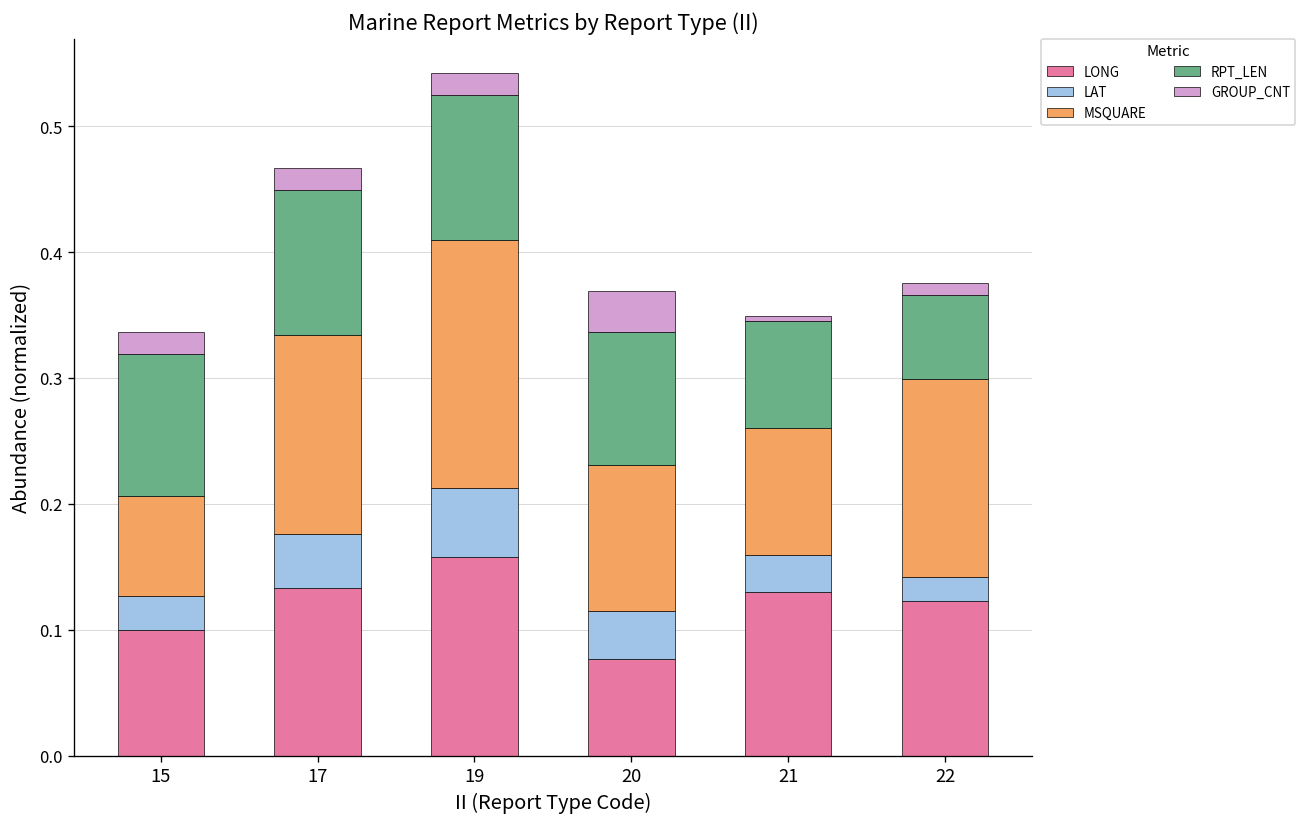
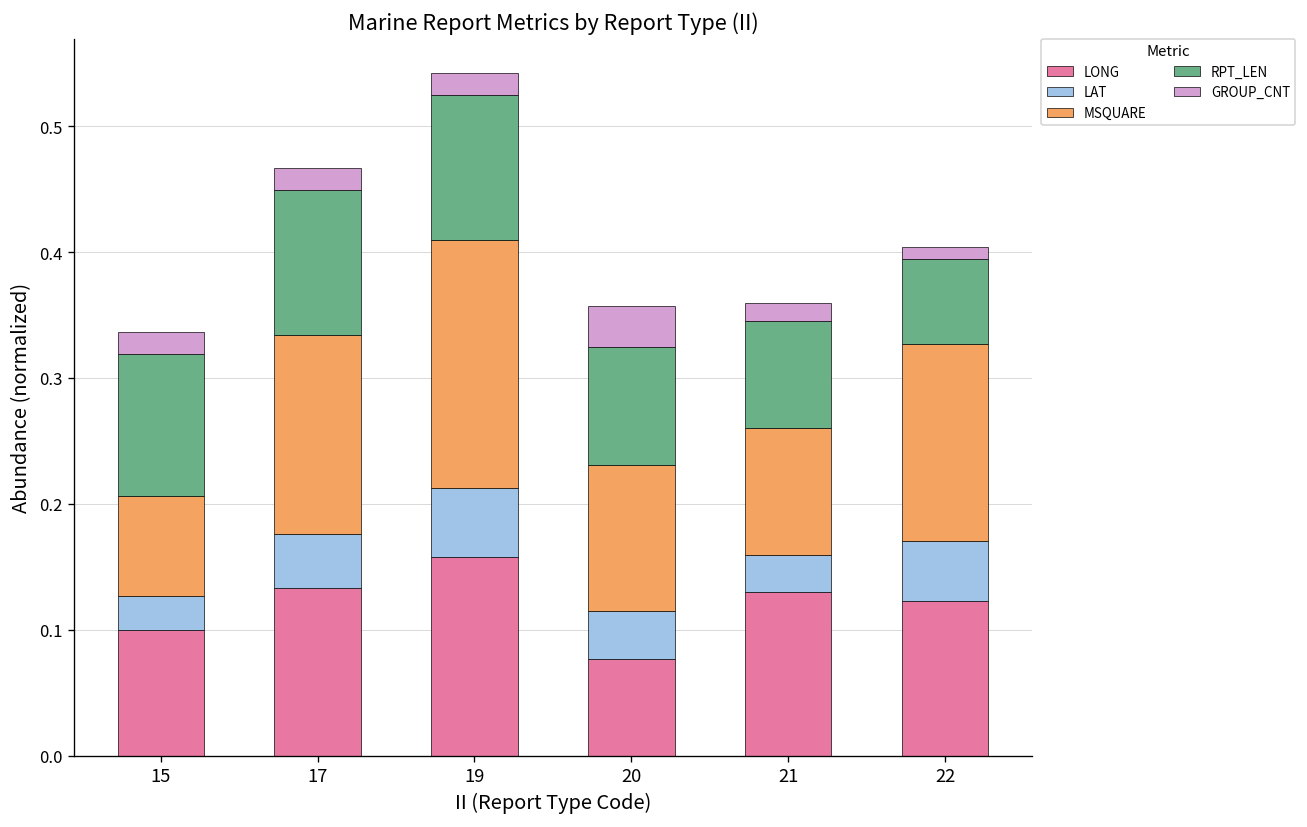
  {
    "LONG": {
      "15": 0.100,
      "17": 0.133,
      "19": 0.158,
      "20": 0.077,
      "21": 0.130,
      "22": 0.123
    },
    "LAT": {
      "15": 0.027,
      "17": 0.043,
      "19": 0.055,
      "20": 0.038,
      "21": 0.030,
-     "22": 0.019
+     "22": 0.048
    },
    "MSQUARE": {
      "15": 0.079,
      "17": 0.158,
      "19": 0.197,
      "20": 0.116,
      "21": 0.101,
      "22": 0.157
    },
    "RPT_LEN": {
      "15": 0.112,
      "17": 0.115,
      "19": 0.115,
-     "20": 0.106,
+     "20": 0.094,
      "21": 0.085,
      "22": 0.067
    },
    "GROUP_CNT": {
      "15": 0.018,
      "17": 0.018,
      "19": 0.018,
      "20": 0.032,
-     "21": 0.004,
+     "21": 0.014,
      "22": 0.010
    }
  }
